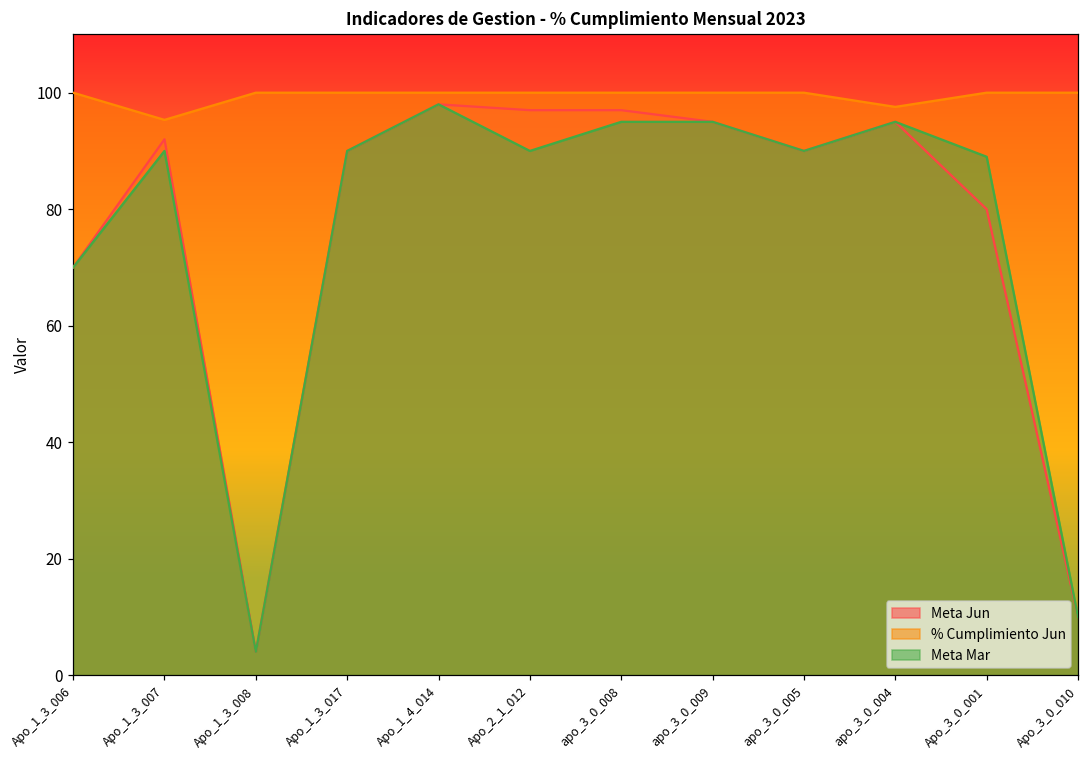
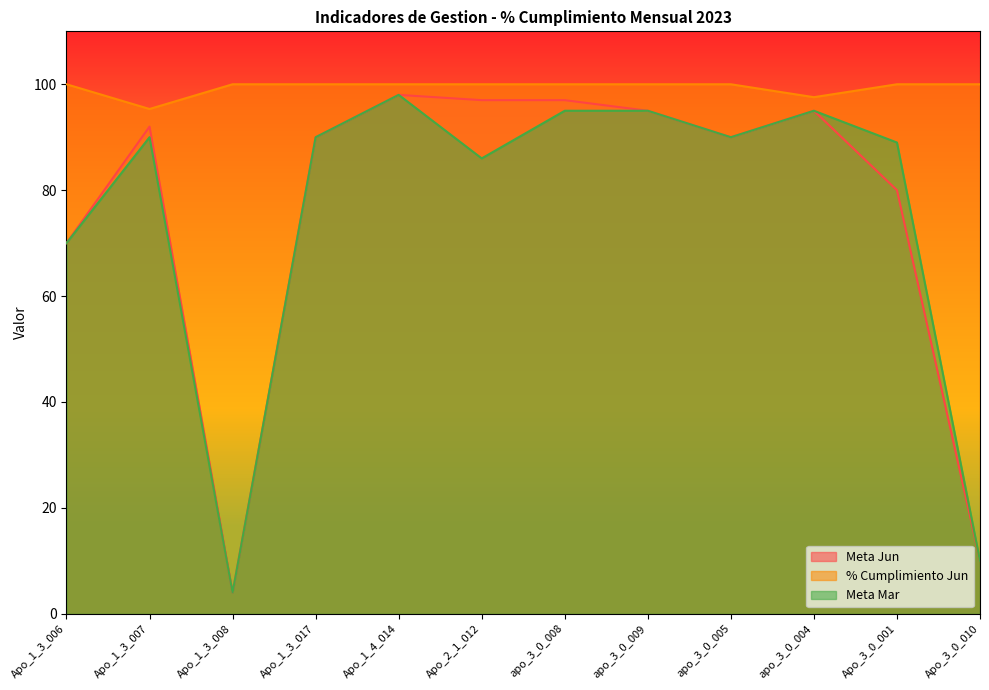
  {
    "Meta Jun": {
      "Apo_1_3_007": 92,
      "Apo_2_1_012": 97,
      "apo_3_0_008": 97,
      "Apo_3_0_001": 80
    },
    "% Cumplimiento Jun": {
      "Apo_1_3_006": 100,
      "Apo_1_3_007": 95,
      "Apo_1_3_008": 100,
      "Apo_1_3_017": 100,
      "Apo_1_4_014": 100,
      "Apo_2_1_012": 100,
      "apo_3_0_008": 100,
      "apo_3_0_009": 100,
      "apo_3_0_005": 100,
      "apo_3_0_004": 98,
      "Apo_3_0_001": 100,
      "Apo_3_0_010": 100
    },
    "Meta Mar": {
      "Apo_1_3_007": 90,
-     "Apo_2_1_012": 90,
+     "Apo_2_1_012": 86,
      "apo_3_0_008": 95,
      "Apo_3_0_001": 89
    }
  }
